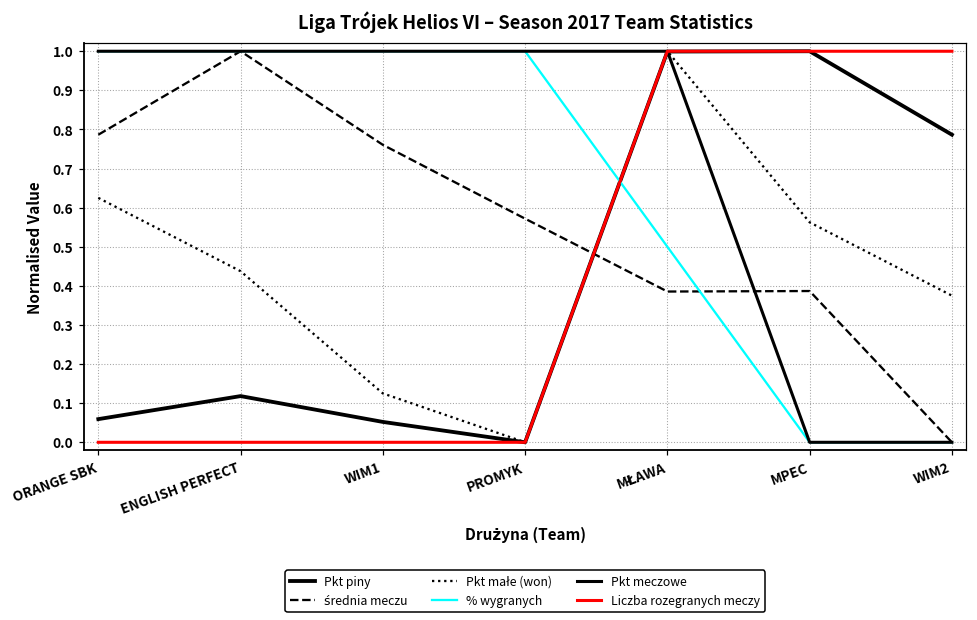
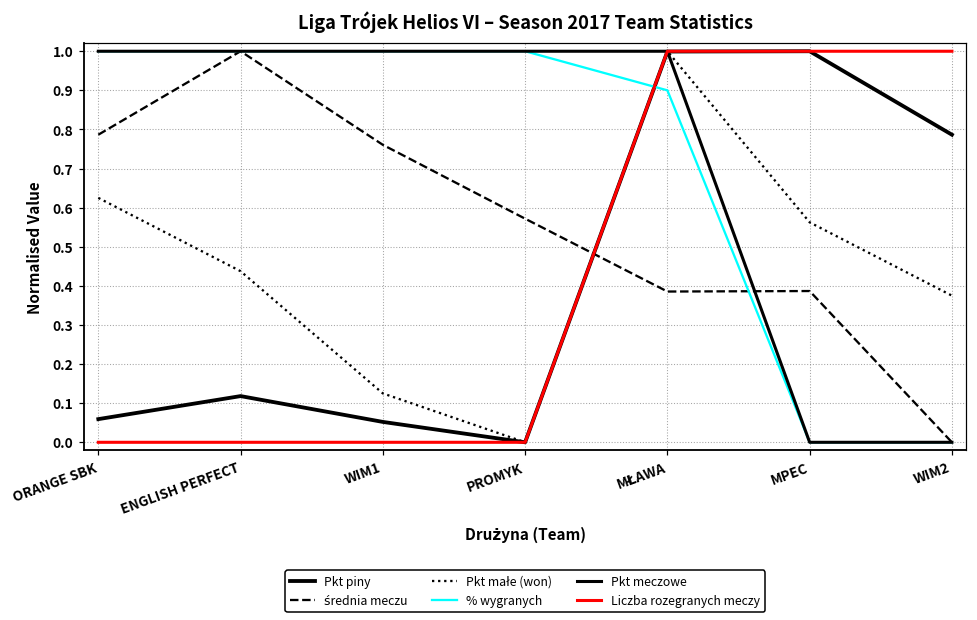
  {
    "% wygranych": {
-     "MŁAWA": 0.5
+     "MŁAWA": 0.9
    },
    "Liczba rozegranych meczy": {
      "ORANGE SBK": 0.0,
      "ENGLISH PERFECT": 0.0,
      "WIM1": 0.0,
      "WIM2": 1.0
    }
  }
